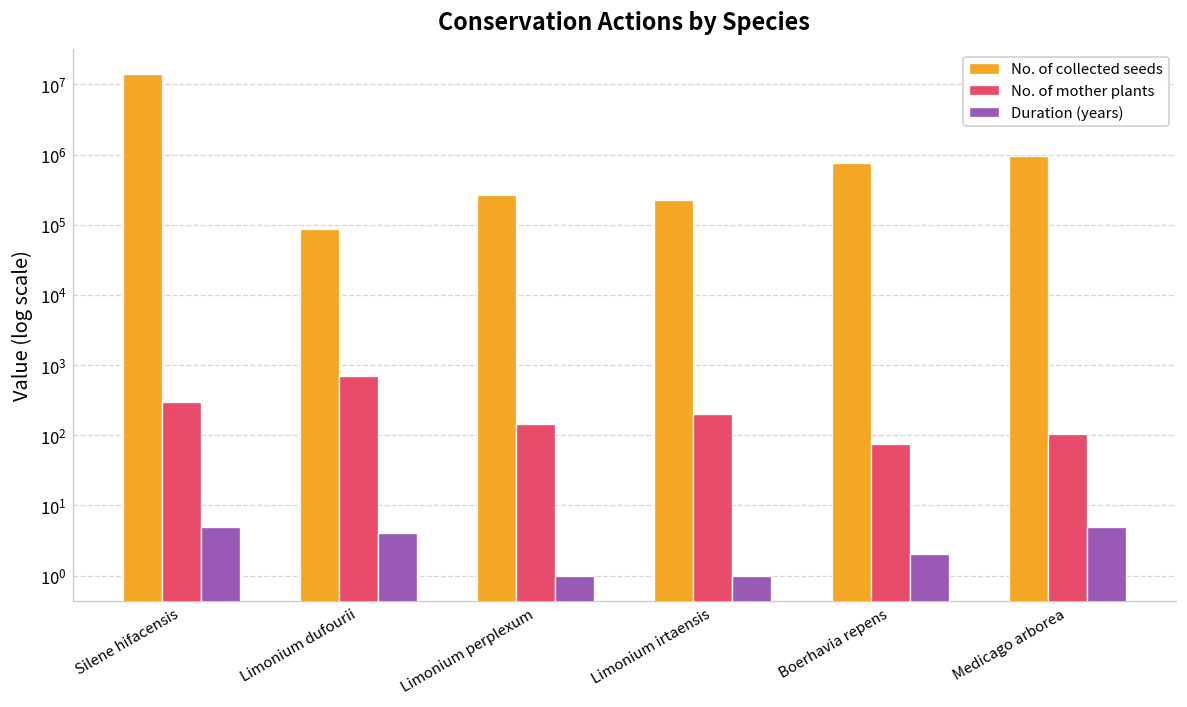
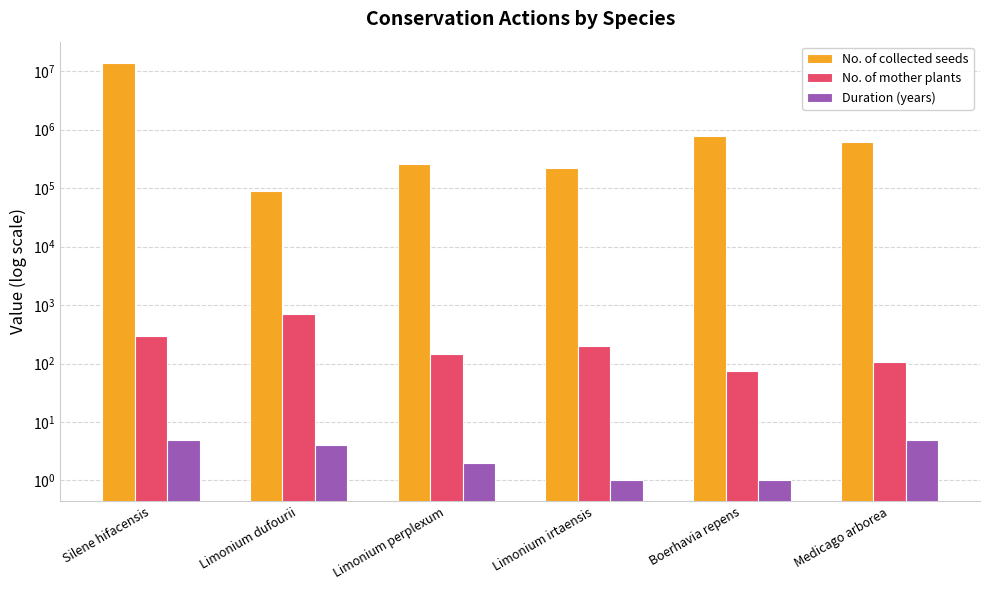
  {
    "No. of collected seeds": {
      "Silene hifacensis": 14000000,
      "Limonium dufourii": 90000,
      "Limonium perplexum": 300000,
      "Limonium irtaensis": 220000,
      "Boerhavia repens": 800000,
-     "Medicago arborea": 1000000
+     "Medicago arborea": 600000
    },
    "No. of mother plants": {
      "Silene hifacensis": 300,
      "Limonium dufourii": 700,
      "Limonium perplexum": 140,
      "Limonium irtaensis": 200,
      "Boerhavia repens": 80,
      "Medicago arborea": 110
    },
    "Duration (years)": {
      "Silene hifacensis": 5,
      "Limonium dufourii": 4,
-     "Limonium perplexum": 1,
+     "Limonium perplexum": 2,
      "Limonium irtaensis": 1,
-     "Boerhavia repens": 2,
+     "Boerhavia repens": 1,
      "Medicago arborea": 5
    }
  }
